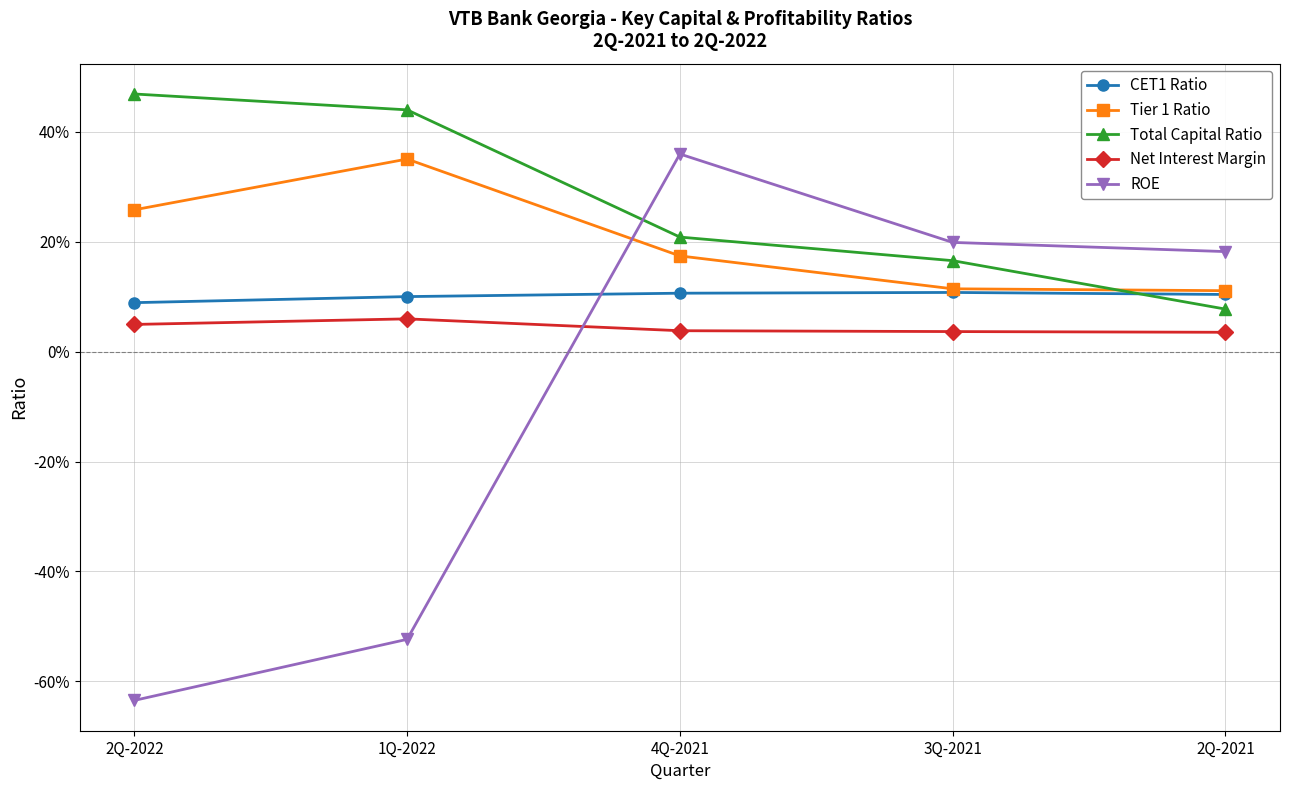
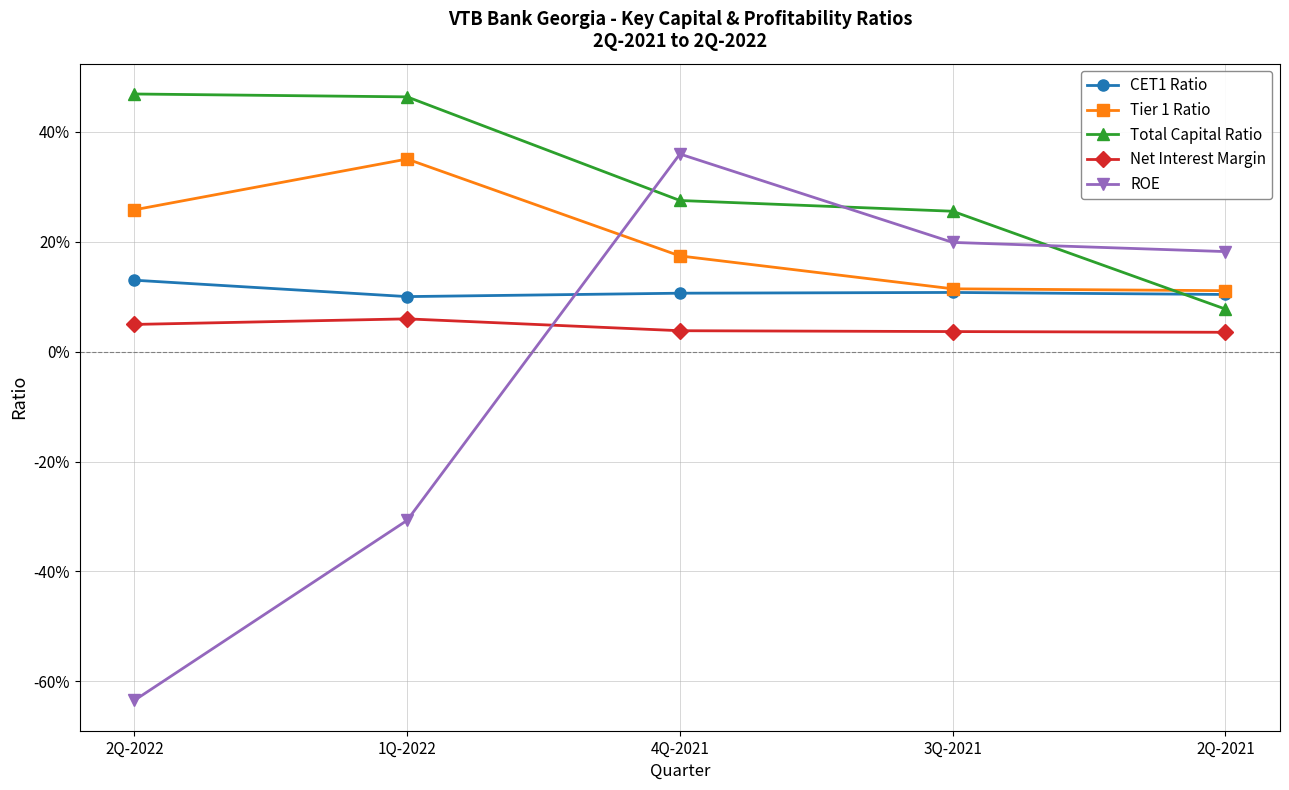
  {
    "CET1 Ratio": {
-     "2Q-2022": "9%",
+     "2Q-2022": "13%",
      "1Q-2022": "10%",
      "4Q-2021": "11%",
      "3Q-2021": "11%",
      "2Q-2021": "10%"
    },
    "Tier 1 Ratio": {
      "2Q-2022": "26%",
      "1Q-2022": "35%",
      "4Q-2021": "17%",
      "3Q-2021": "11%",
      "2Q-2021": "11%"
    },
    "Total Capital Ratio": {
      "2Q-2022": "47%",
-     "1Q-2022": "44%",
-     "4Q-2021": "21%",
-     "3Q-2021": "17%",
+     "1Q-2022": "46%",
+     "4Q-2021": "28%",
+     "3Q-2021": "26%",
      "2Q-2021": "8%"
    },
    "Net Interest Margin": {
      "2Q-2022": "5%",
      "1Q-2022": "6%",
      "4Q-2021": "4%",
      "3Q-2021": "4%",
      "2Q-2021": "4%"
    },
    "ROE": {
      "2Q-2022": "-63%",
-     "1Q-2022": "-52%",
+     "1Q-2022": "-31%",
      "4Q-2021": "36%",
      "3Q-2021": "20%",
      "2Q-2021": "18%"
    }
  }
